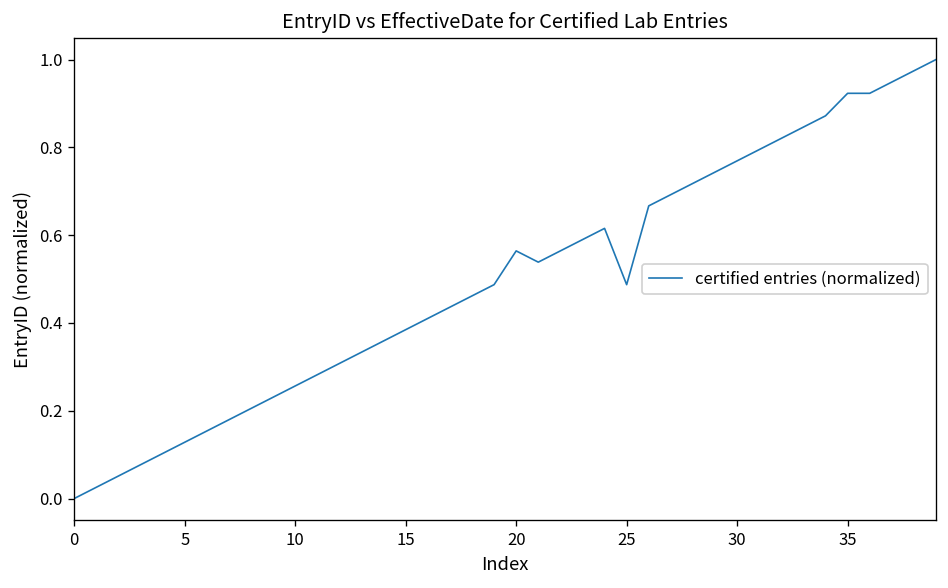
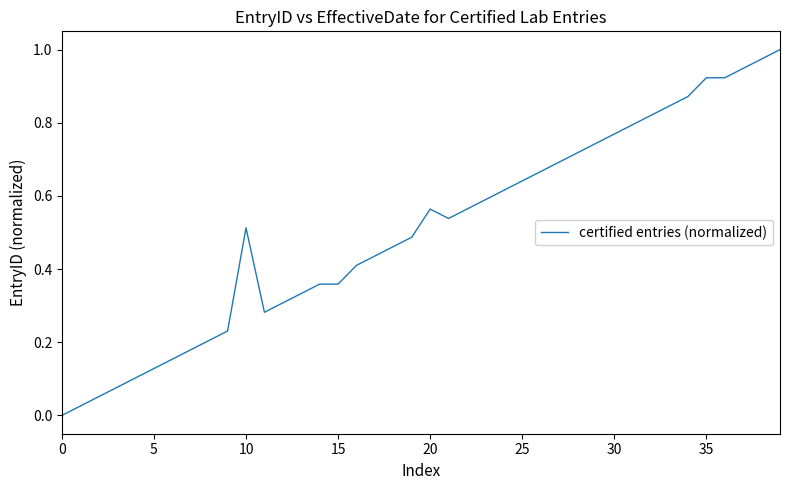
  {
    "0": 0.00,
    "5": 0.13,
-   "10": 0.26,
-   "15": 0.38,
+   "10": 0.51,
+   "15": 0.36,
    "20": 0.56,
-   "25": 0.49,
+   "25": 0.64,
    "30": 0.77,
    "35": 0.92
  }
